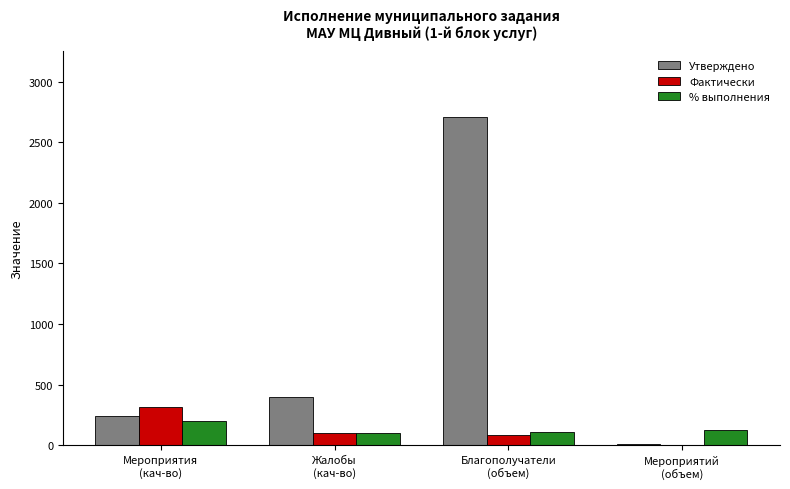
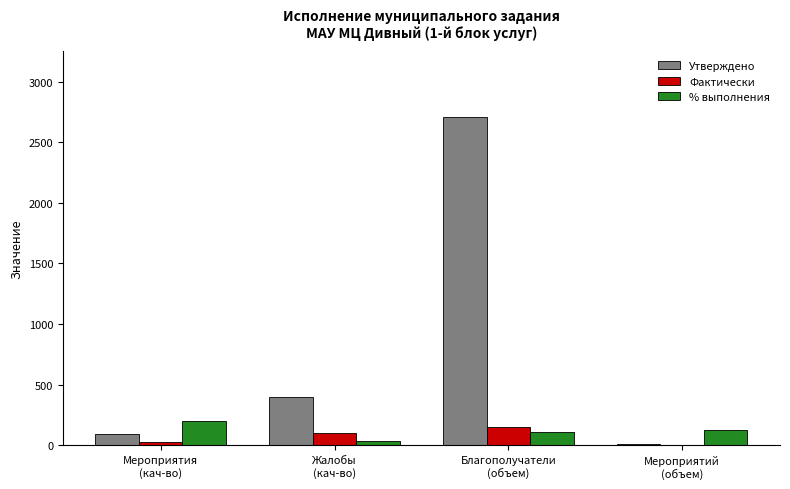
  {
    "Утверждено": {
-     "Мероприятия (кач-во)": 240,
+     "Мероприятия (кач-во)": 90,
      "Жалобы (кач-во)": 400,
      "Благополучатели (объем)": 2710
    },
    "Фактически": {
-     "Мероприятия (кач-во)": 320,
+     "Мероприятия (кач-во)": 30,
      "Жалобы (кач-во)": 100,
-     "Благополучатели (объем)": 80
+     "Благополучатели (объем)": 150
    },
    "% выполнения": {
      "Мероприятия (кач-во)": 200,
-     "Жалобы (кач-во)": 100,
+     "Жалобы (кач-во)": 30,
      "Благополучатели (объем)": 110,
      "Мероприятий (объем)": 130
    }
  }
